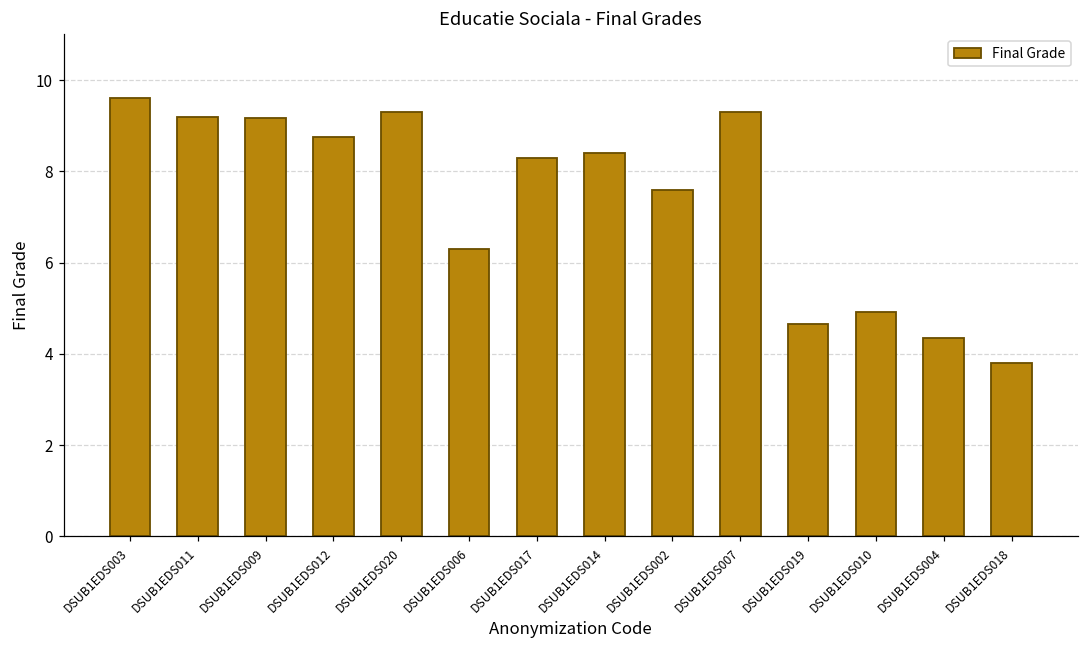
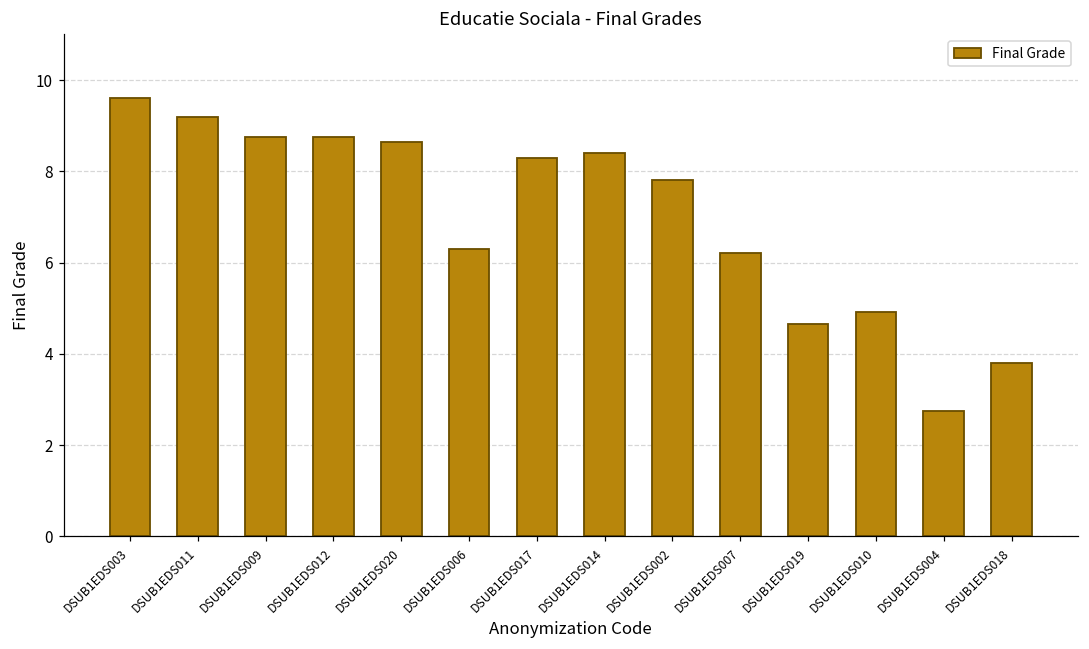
  {
    "DSUB1EDS003": 9.6,
    "DSUB1EDS011": 9.2,
-   "DSUB1EDS009": 9.2,
+   "DSUB1EDS009": 8.8,
    "DSUB1EDS012": 8.8,
-   "DSUB1EDS020": 9.3,
+   "DSUB1EDS020": 8.7,
    "DSUB1EDS006": 6.3,
    "DSUB1EDS017": 8.3,
    "DSUB1EDS014": 8.4,
-   "DSUB1EDS002": 7.6,
-   "DSUB1EDS007": 9.3,
+   "DSUB1EDS002": 7.8,
+   "DSUB1EDS007": 6.2,
    "DSUB1EDS019": 4.7,
    "DSUB1EDS010": 4.9,
-   "DSUB1EDS004": 4.4,
+   "DSUB1EDS004": 2.8,
    "DSUB1EDS018": 3.8
  }
